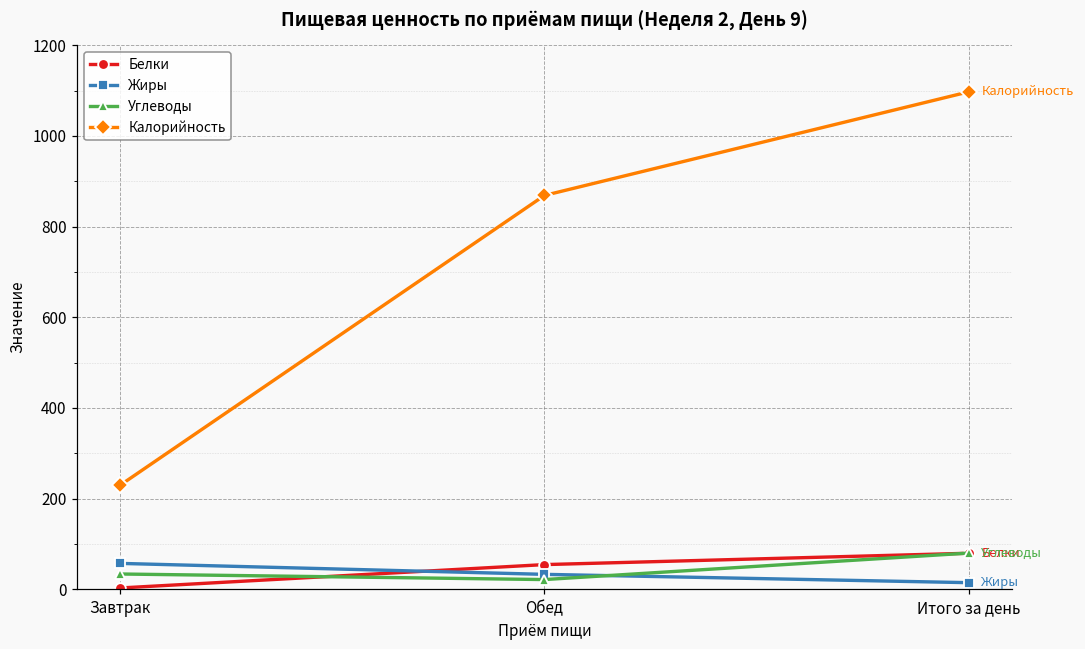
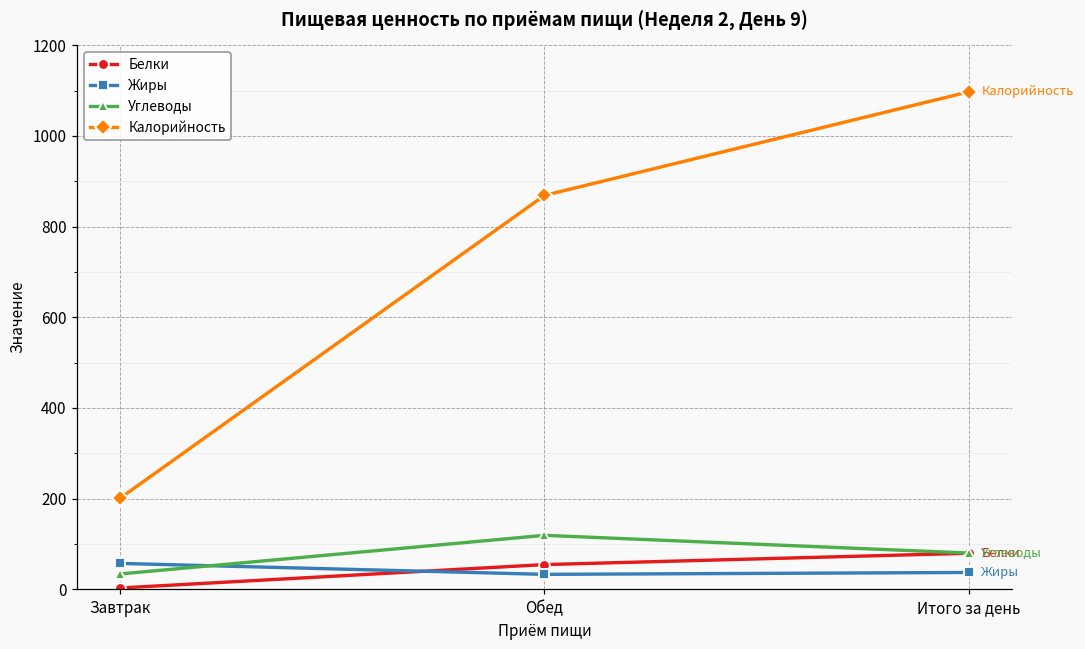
  {
    "Белки": {
      "Завтрак": 0,
      "Обед": 50
    },
    "Жиры": {
      "Завтрак": 60,
      "Обед": 30,
-     "Итого за день": 10
+     "Итого за день": 40
    },
    "Углеводы": {
      "Завтрак": 30,
-     "Обед": 20
+     "Обед": 120
    },
    "Калорийность": {
-     "Завтрак": 230,
+     "Завтрак": 200,
      "Обед": 870,
      "Итого за день": 1100
    }
  }
